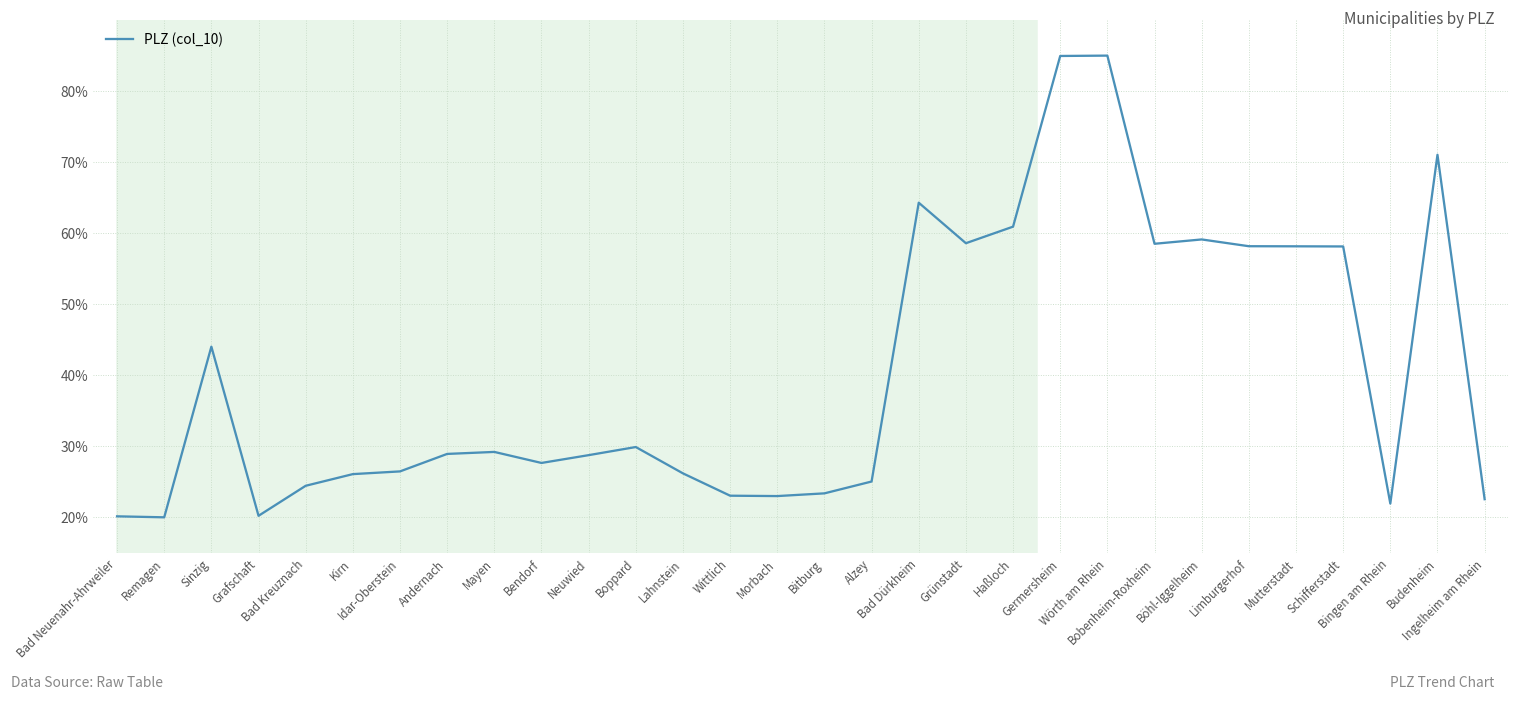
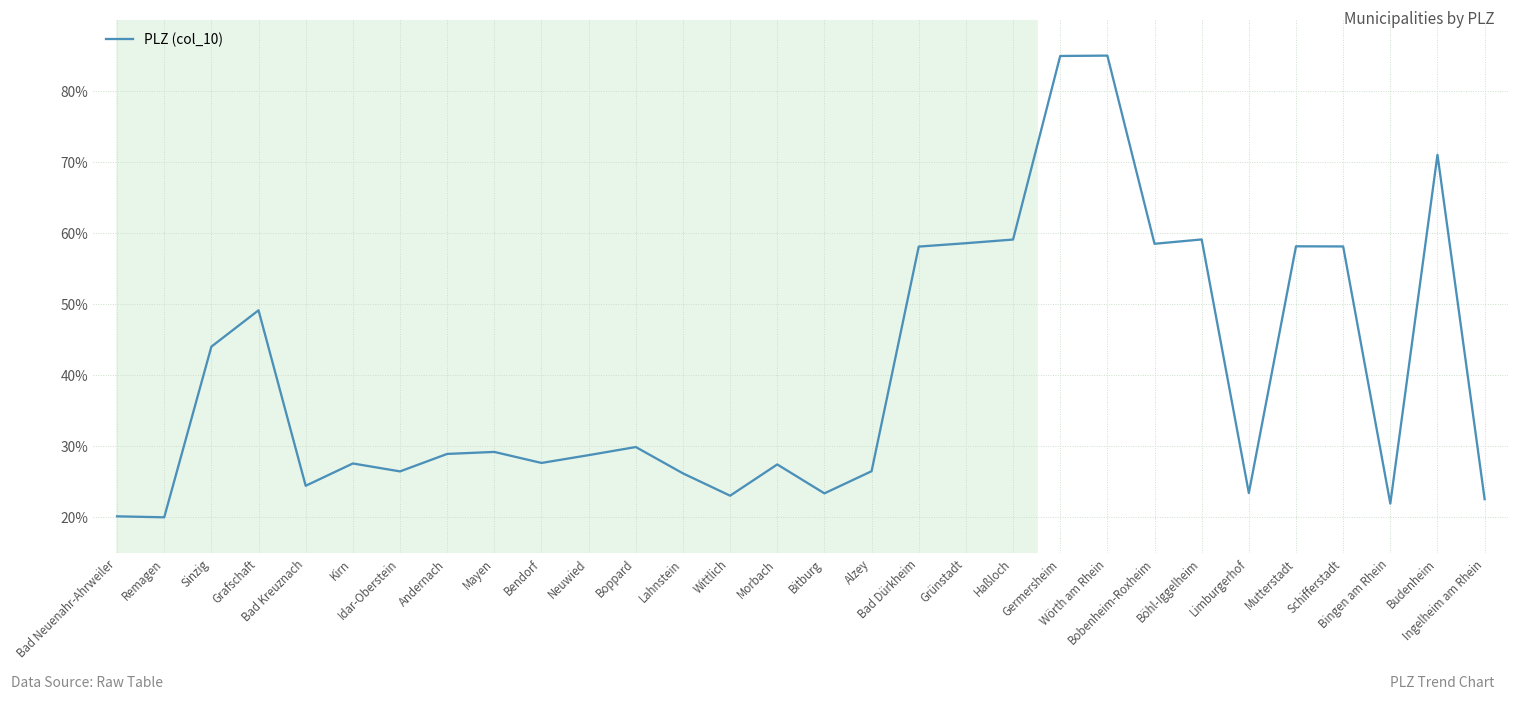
  {
    "Bad Neuenahr-Ahrweiler": "20%",
    "Remagen": "20%",
    "Sinzig": "44%",
-   "Grafschaft": "20%",
+   "Grafschaft": "49%",
    "Bad Kreuznach": "24%",
-   "Kirn": "26%",
+   "Kirn": "28%",
    "Idar-Oberstein": "26%",
    "Andernach": "29%",
    "Mayen": "29%",
    "Bendorf": "28%",
    "Neuwied": "29%",
    "Boppard": "30%",
    "Lahnstein": "26%",
    "Wittlich": "23%",
-   "Morbach": "23%",
+   "Morbach": "27%",
    "Bitburg": "23%",
-   "Alzey": "25%",
-   "Bad Dürkheim": "64%",
+   "Alzey": "26%",
+   "Bad Dürkheim": "58%",
    "Grünstadt": "59%",
-   "Haßloch": "61%",
+   "Haßloch": "59%",
    "Germersheim": "85%",
    "Wörth am Rhein": "85%",
    "Bobenheim-Roxheim": "59%",
    "Böhl-Iggelheim": "59%",
-   "Limburgerhof": "58%",
+   "Limburgerhof": "23%",
    "Mutterstadt": "58%",
    "Schifferstadt": "58%",
    "Bingen am Rhein": "22%",
    "Budenheim": "71%",
    "Ingelheim am Rhein": "23%"
  }
